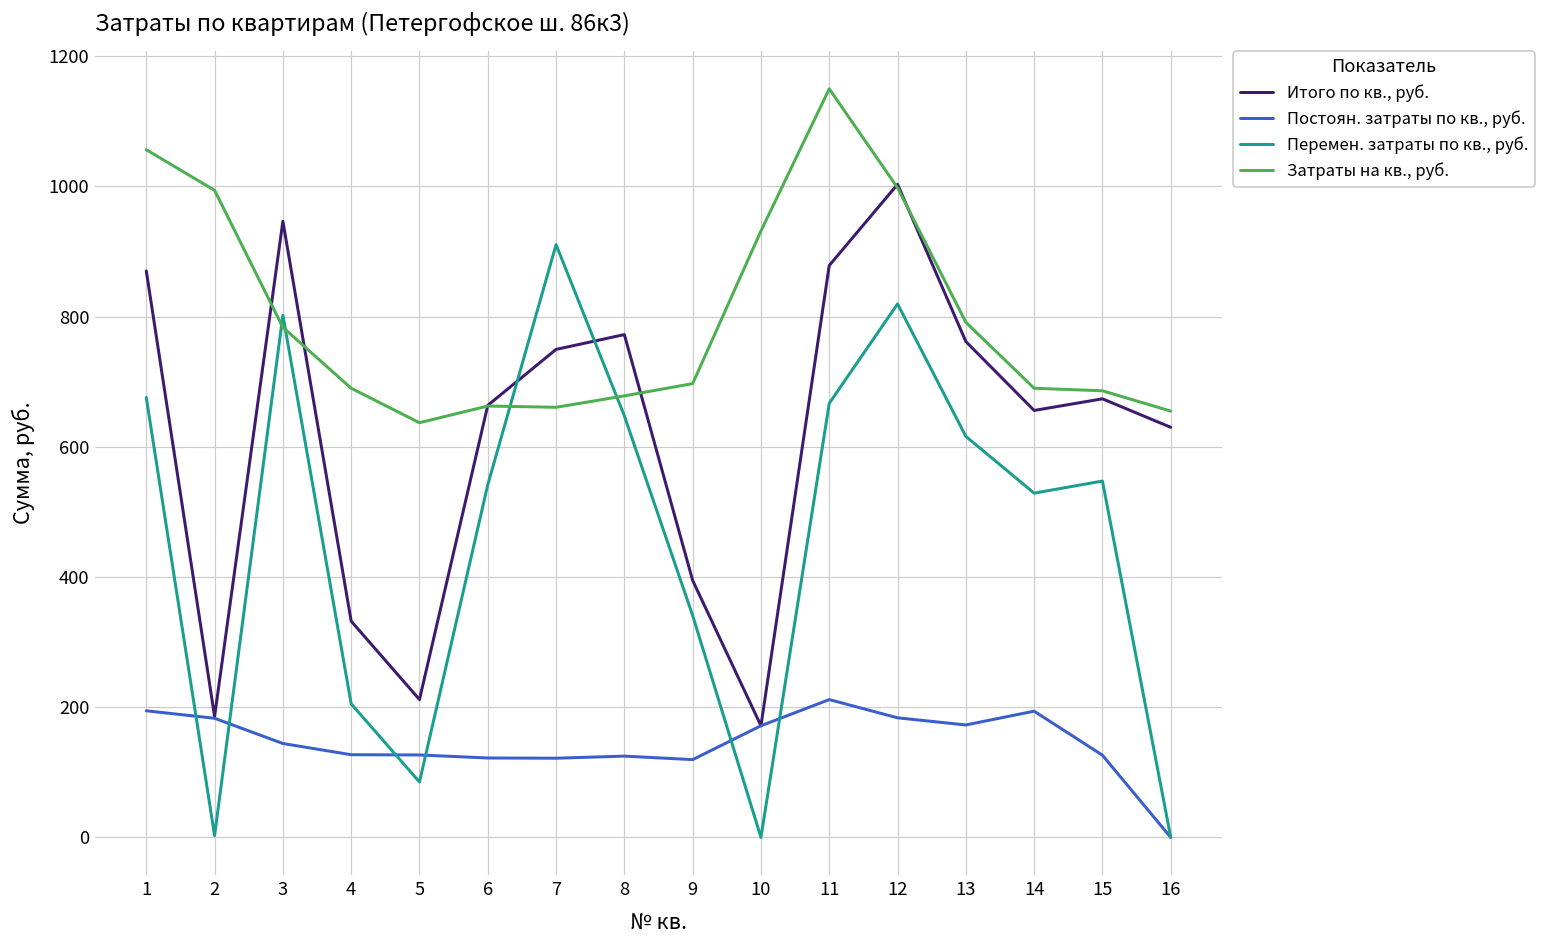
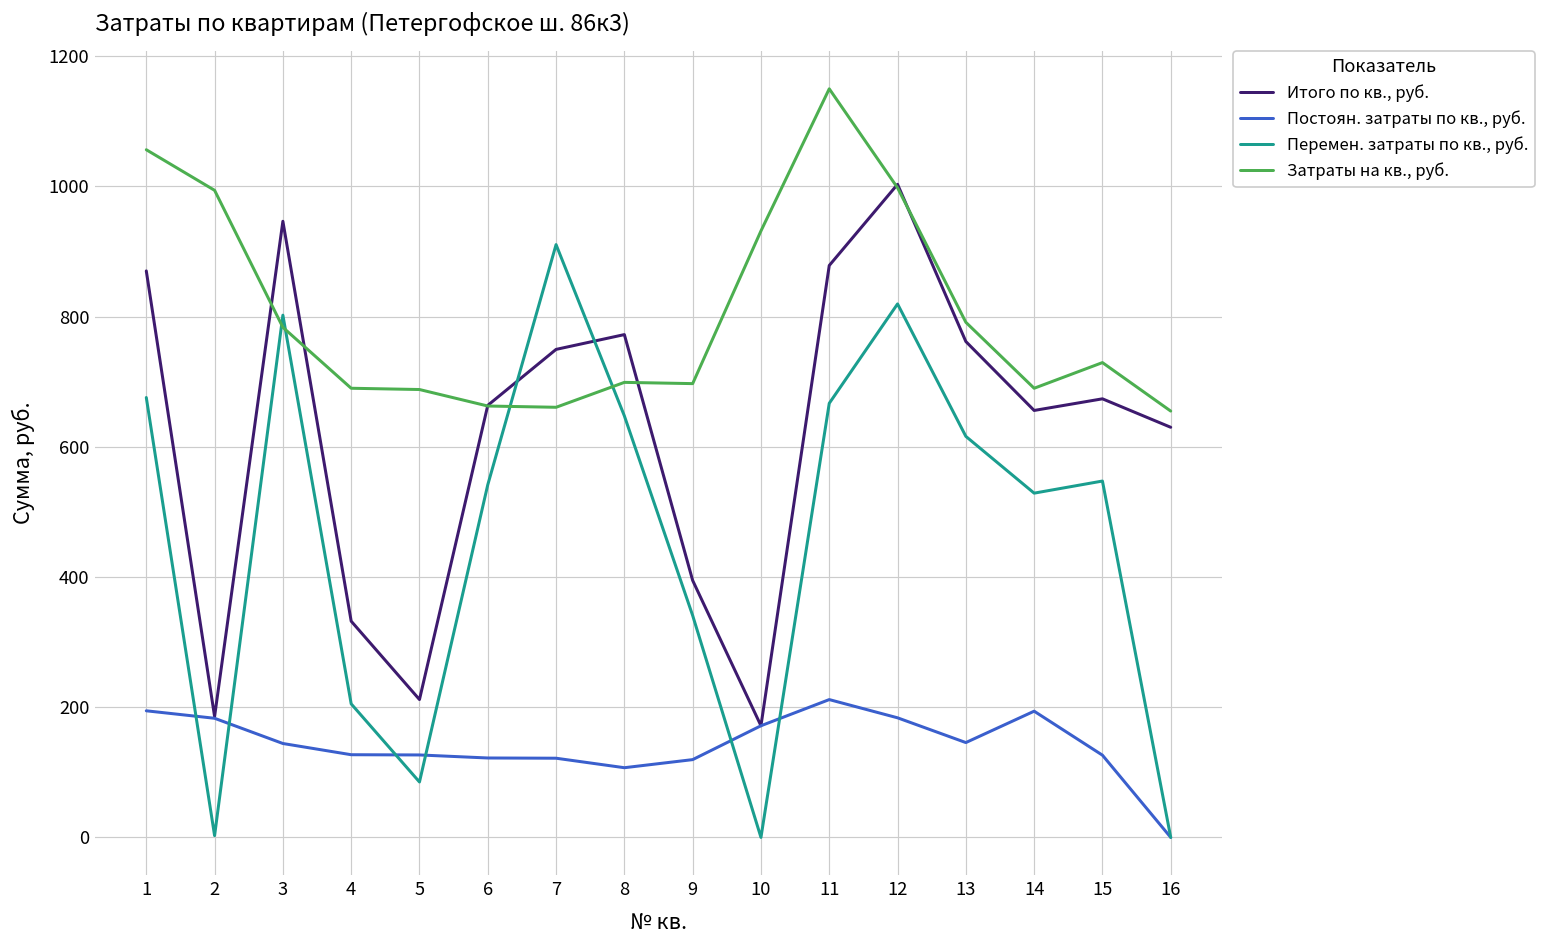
  {
    "Итого по кв., руб.": {
      "1": 870,
      "3": 950,
      "4": 330,
      "5": 210,
      "7": 750,
      "8": 770,
      "9": 390,
      "11": 880,
      "12": 1000,
      "13": 760,
      "14": 660,
      "15": 670,
      "16": 630
    },
    "Постоян. затраты по кв., руб.": {
      "1": 190,
      "3": 140,
      "4": 130,
      "5": 130,
      "6": 120,
      "7": 120,
-     "8": 120,
+     "8": 110,
      "9": 120,
      "11": 210,
      "12": 180,
-     "13": 170,
+     "13": 150,
      "14": 190,
      "15": 130
    },
    "Перемен. затраты по кв., руб.": {
      "1": 680,
      "2": 0,
      "3": 800,
      "4": 210,
      "5": 90,
      "6": 540,
      "7": 910,
      "8": 650,
      "9": 340,
      "10": 0,
      "11": 670,
      "12": 820,
      "13": 620,
      "14": 530,
      "15": 550
    },
    "Затраты на кв., руб.": {
      "1": 1060,
      "2": 990,
      "3": 780,
      "4": 690,
-     "5": 640,
+     "5": 690,
      "7": 660,
-     "8": 680,
+     "8": 700,
      "9": 700,
      "10": 930,
      "11": 1150,
      "12": 1000,
      "13": 790,
      "14": 690,
-     "15": 690,
+     "15": 730,
      "16": 650
    }
  }
